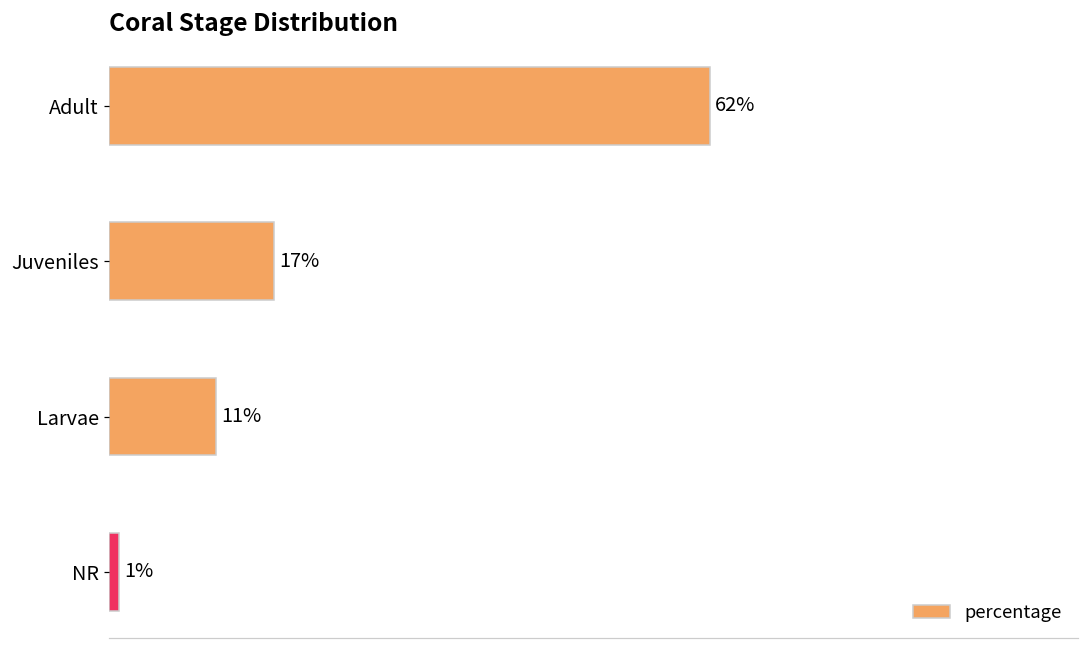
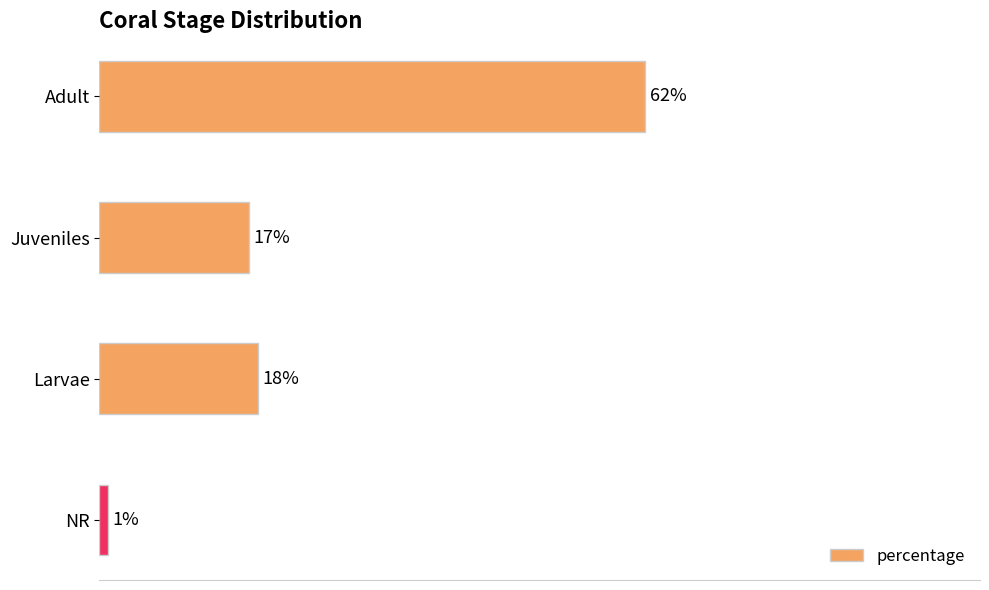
  {
    "Adult": "62%",
    "Juveniles": "17%",
-   "Larvae": "11%",
+   "Larvae": "18%",
    "NR": "1%"
  }
